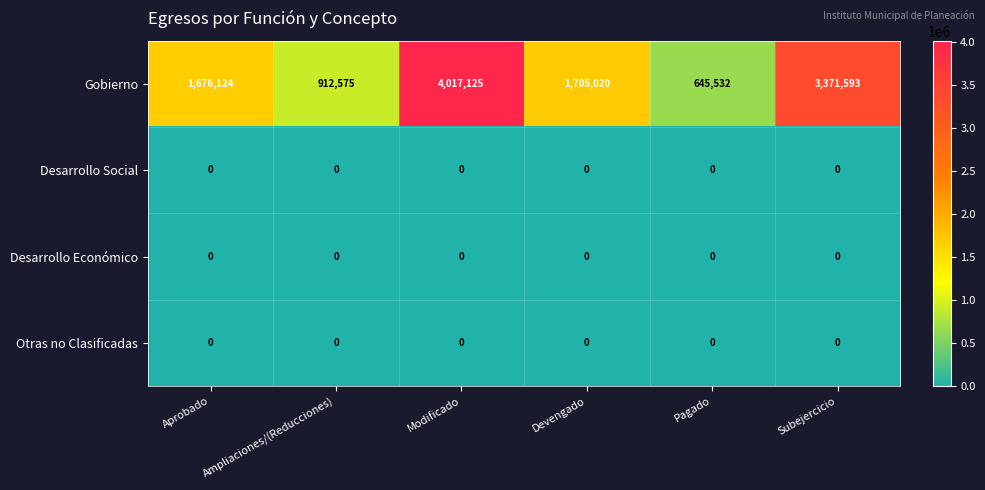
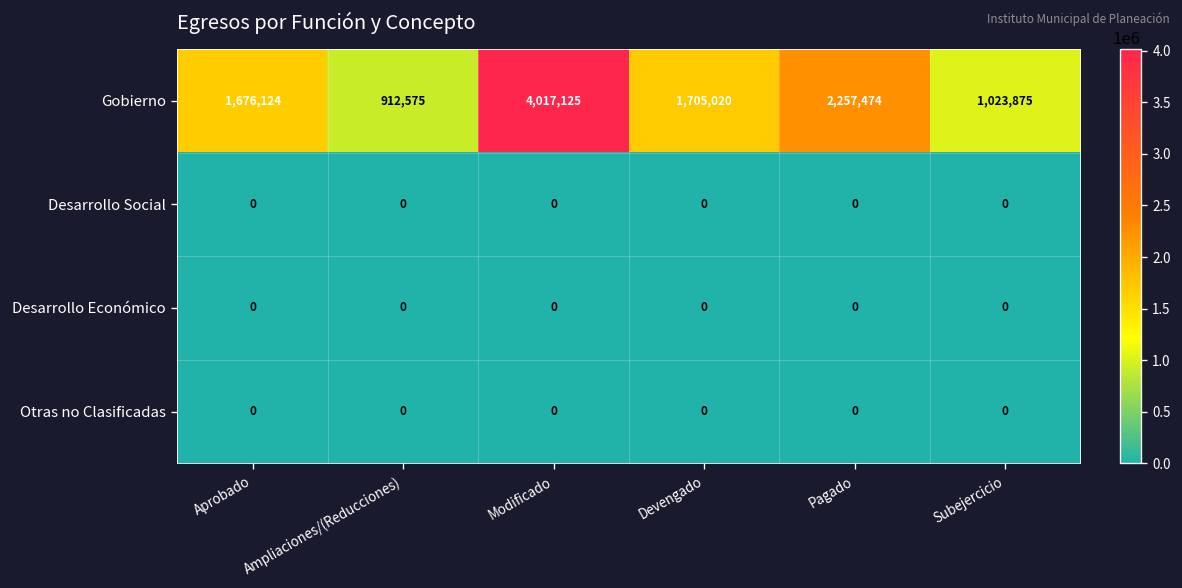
  {
    "Gobierno": {
      "Aprobado": "1,676,124",
      "Ampliaciones/(Reducciones)": "912,575",
      "Modificado": "4,017,125",
      "Devengado": "1,705,020",
-     "Pagado": "645,532",
-     "Subejercicio": "3,371,593"
+     "Pagado": "2,257,474",
+     "Subejercicio": "1,023,875"
    },
    "Desarrollo Social": {
      "Aprobado": "0",
      "Ampliaciones/(Reducciones)": "0",
      "Modificado": "0",
      "Devengado": "0",
      "Pagado": "0",
      "Subejercicio": "0"
    },
    "Desarrollo Económico": {
      "Aprobado": "0",
      "Ampliaciones/(Reducciones)": "0",
      "Modificado": "0",
      "Devengado": "0",
      "Pagado": "0",
      "Subejercicio": "0"
    },
    "Otras no Clasificadas": {
      "Aprobado": "0",
      "Ampliaciones/(Reducciones)": "0",
      "Modificado": "0",
      "Devengado": "0",
      "Pagado": "0",
      "Subejercicio": "0"
    }
  }
